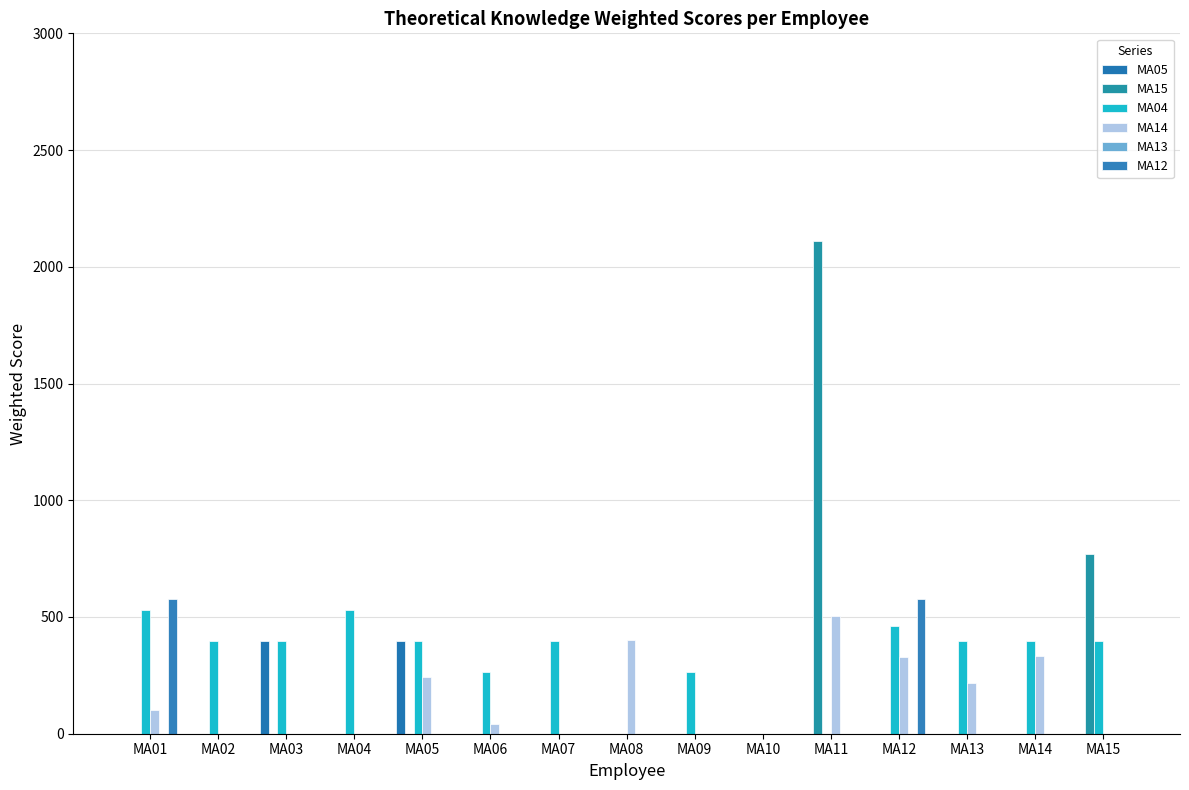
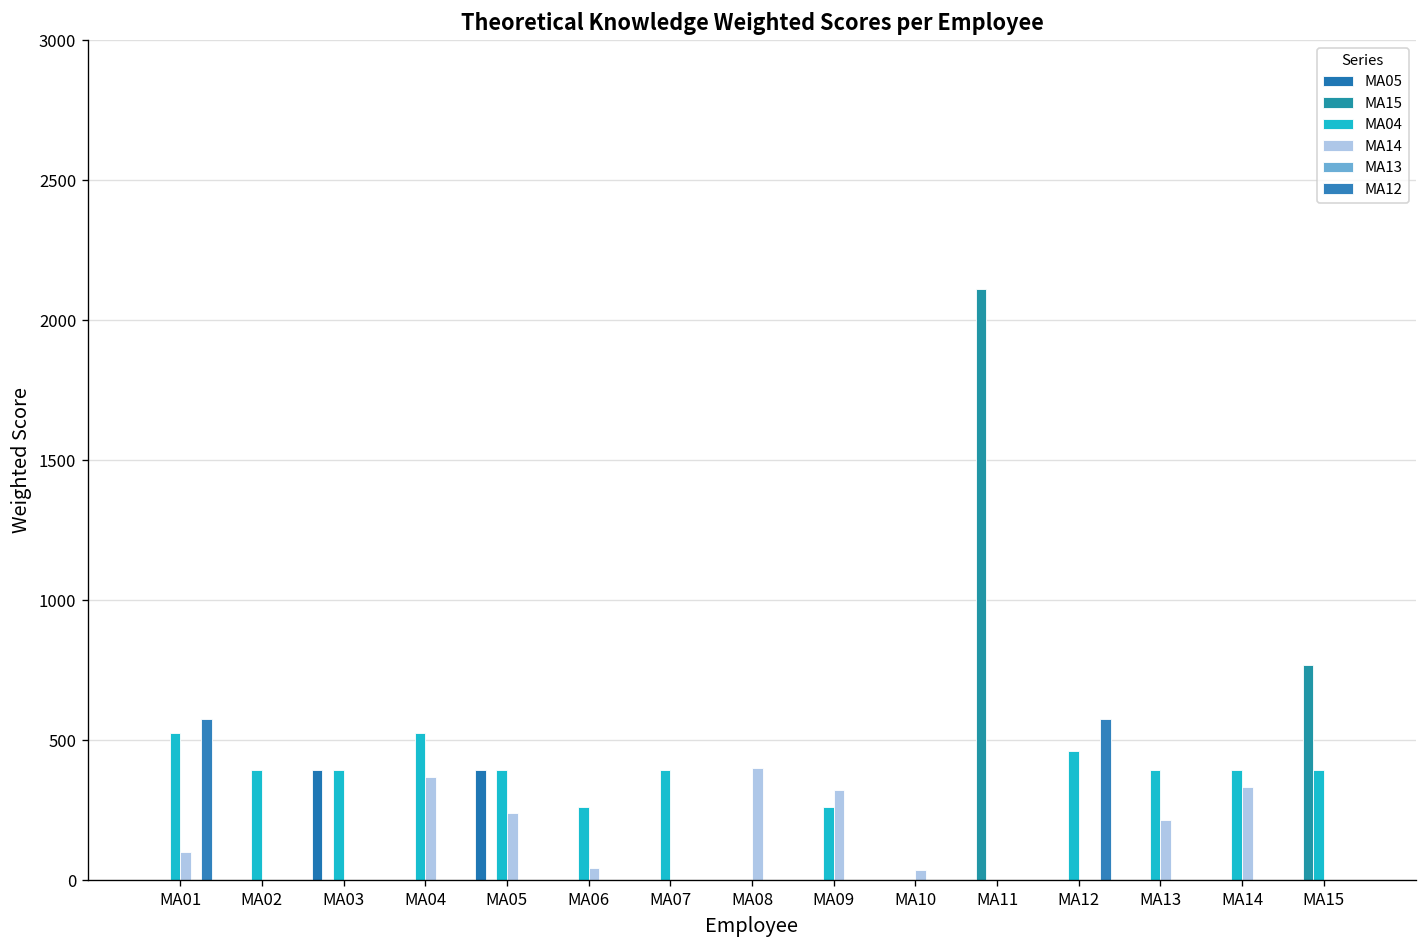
  {
    "MA14": {
      "MA01": 100,
      "MA02": 0,
      "MA03": 0,
-     "MA04": 0,
+     "MA04": 370,
      "MA05": 240,
      "MA06": 40,
      "MA07": 0,
      "MA08": 400,
-     "MA09": 0,
-     "MA10": 0,
-     "MA11": 510,
-     "MA12": 330,
+     "MA09": 320,
+     "MA10": 40,
+     "MA11": 0,
+     "MA12": 0,
      "MA13": 220,
      "MA14": 330,
      "MA15": 0
    },
    "MA13": {
      "MA01": 0,
      "MA02": 0,
      "MA03": 0,
      "MA04": 0,
      "MA05": 0,
      "MA06": 0,
      "MA07": 0,
      "MA08": 0,
      "MA09": 0,
      "MA10": 0,
      "MA11": 0,
      "MA12": 0,
      "MA13": 0,
      "MA14": 0,
      "MA15": 0
    }
  }
